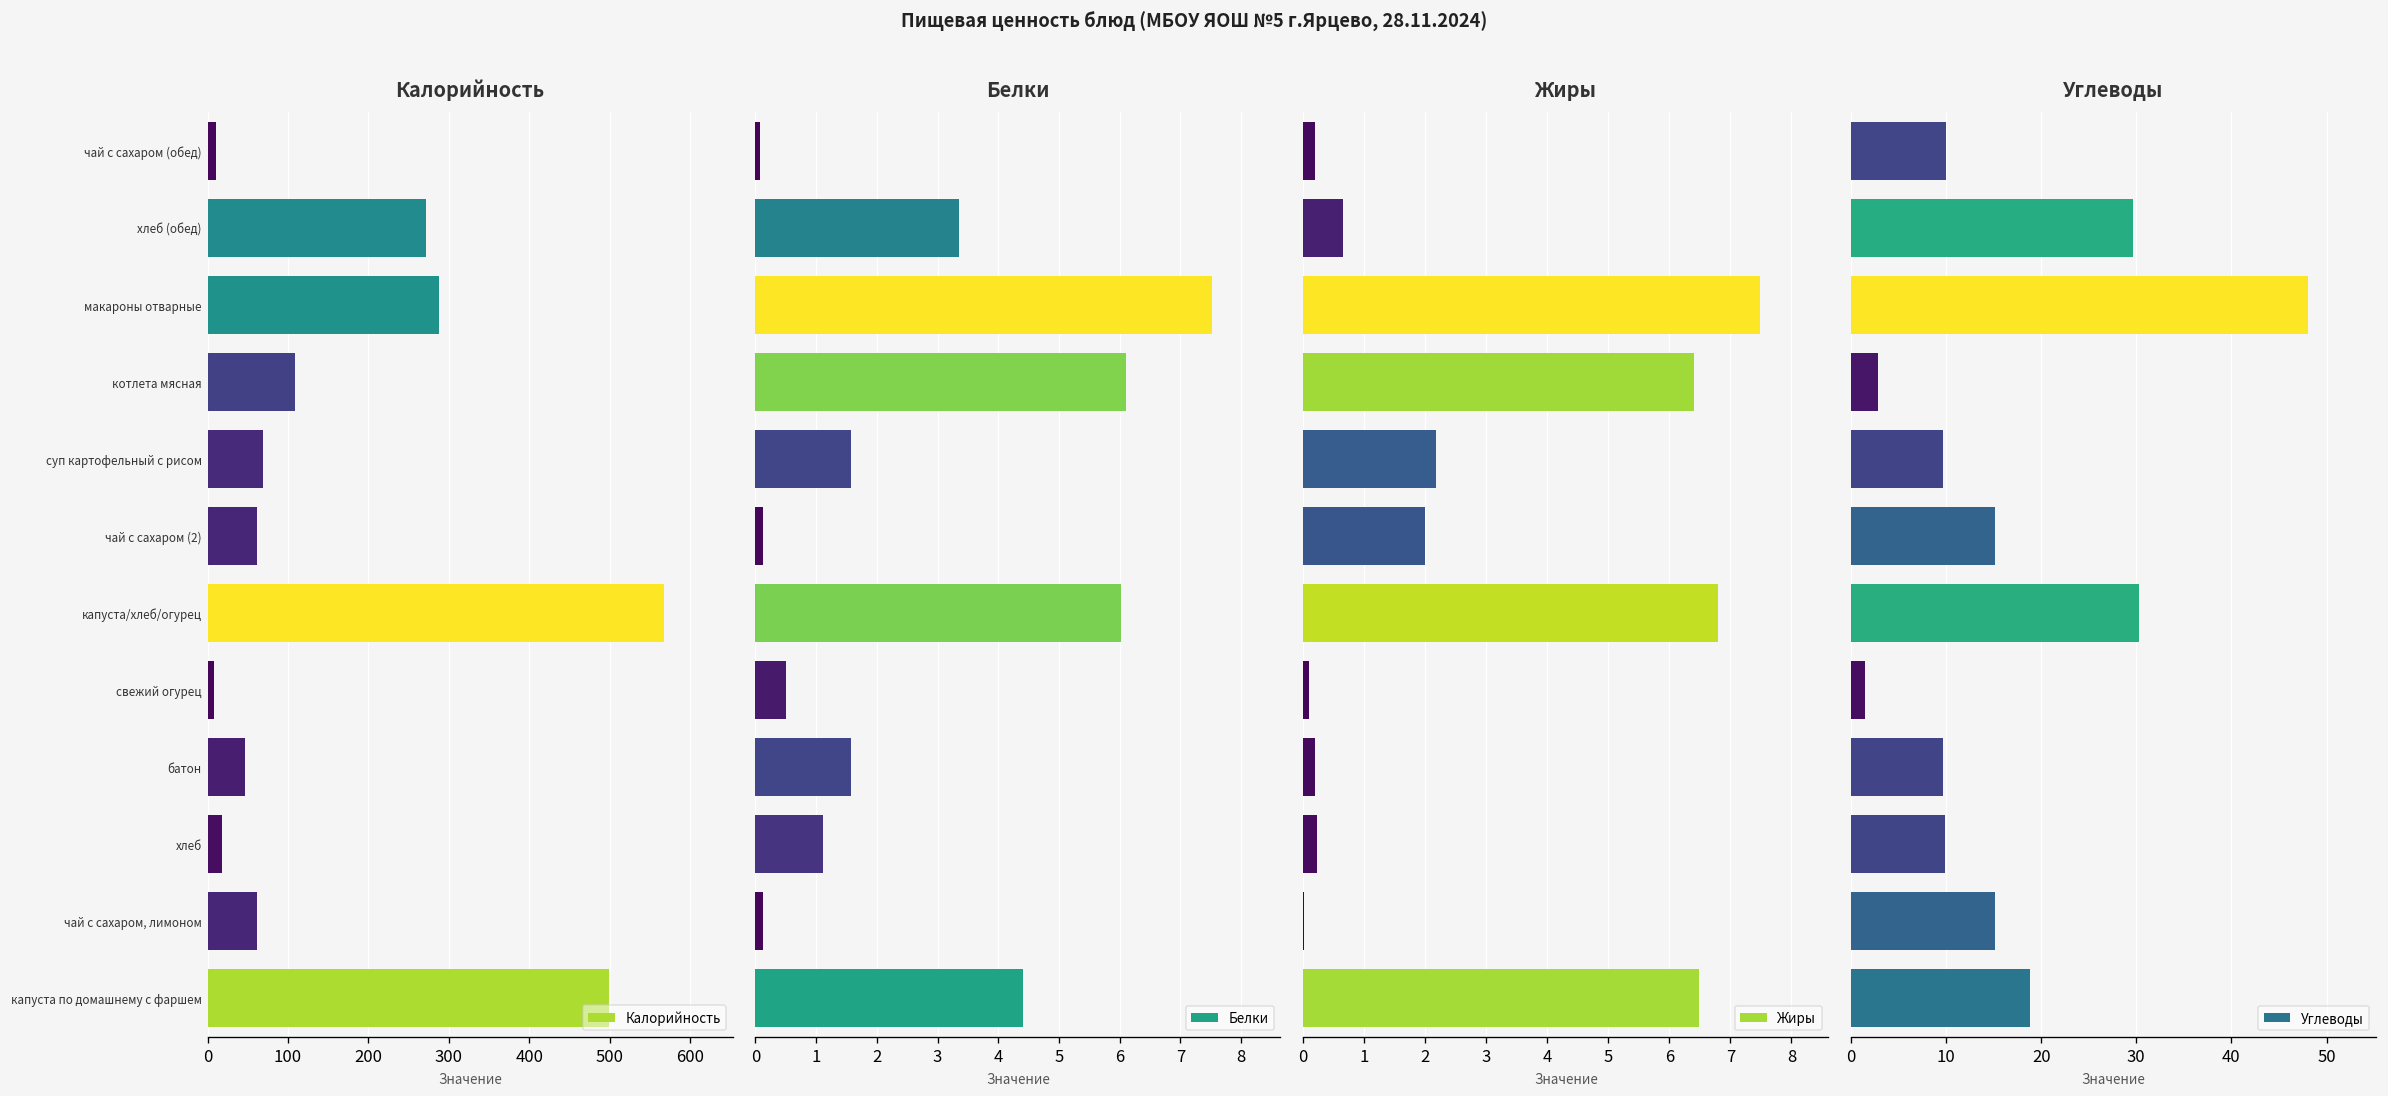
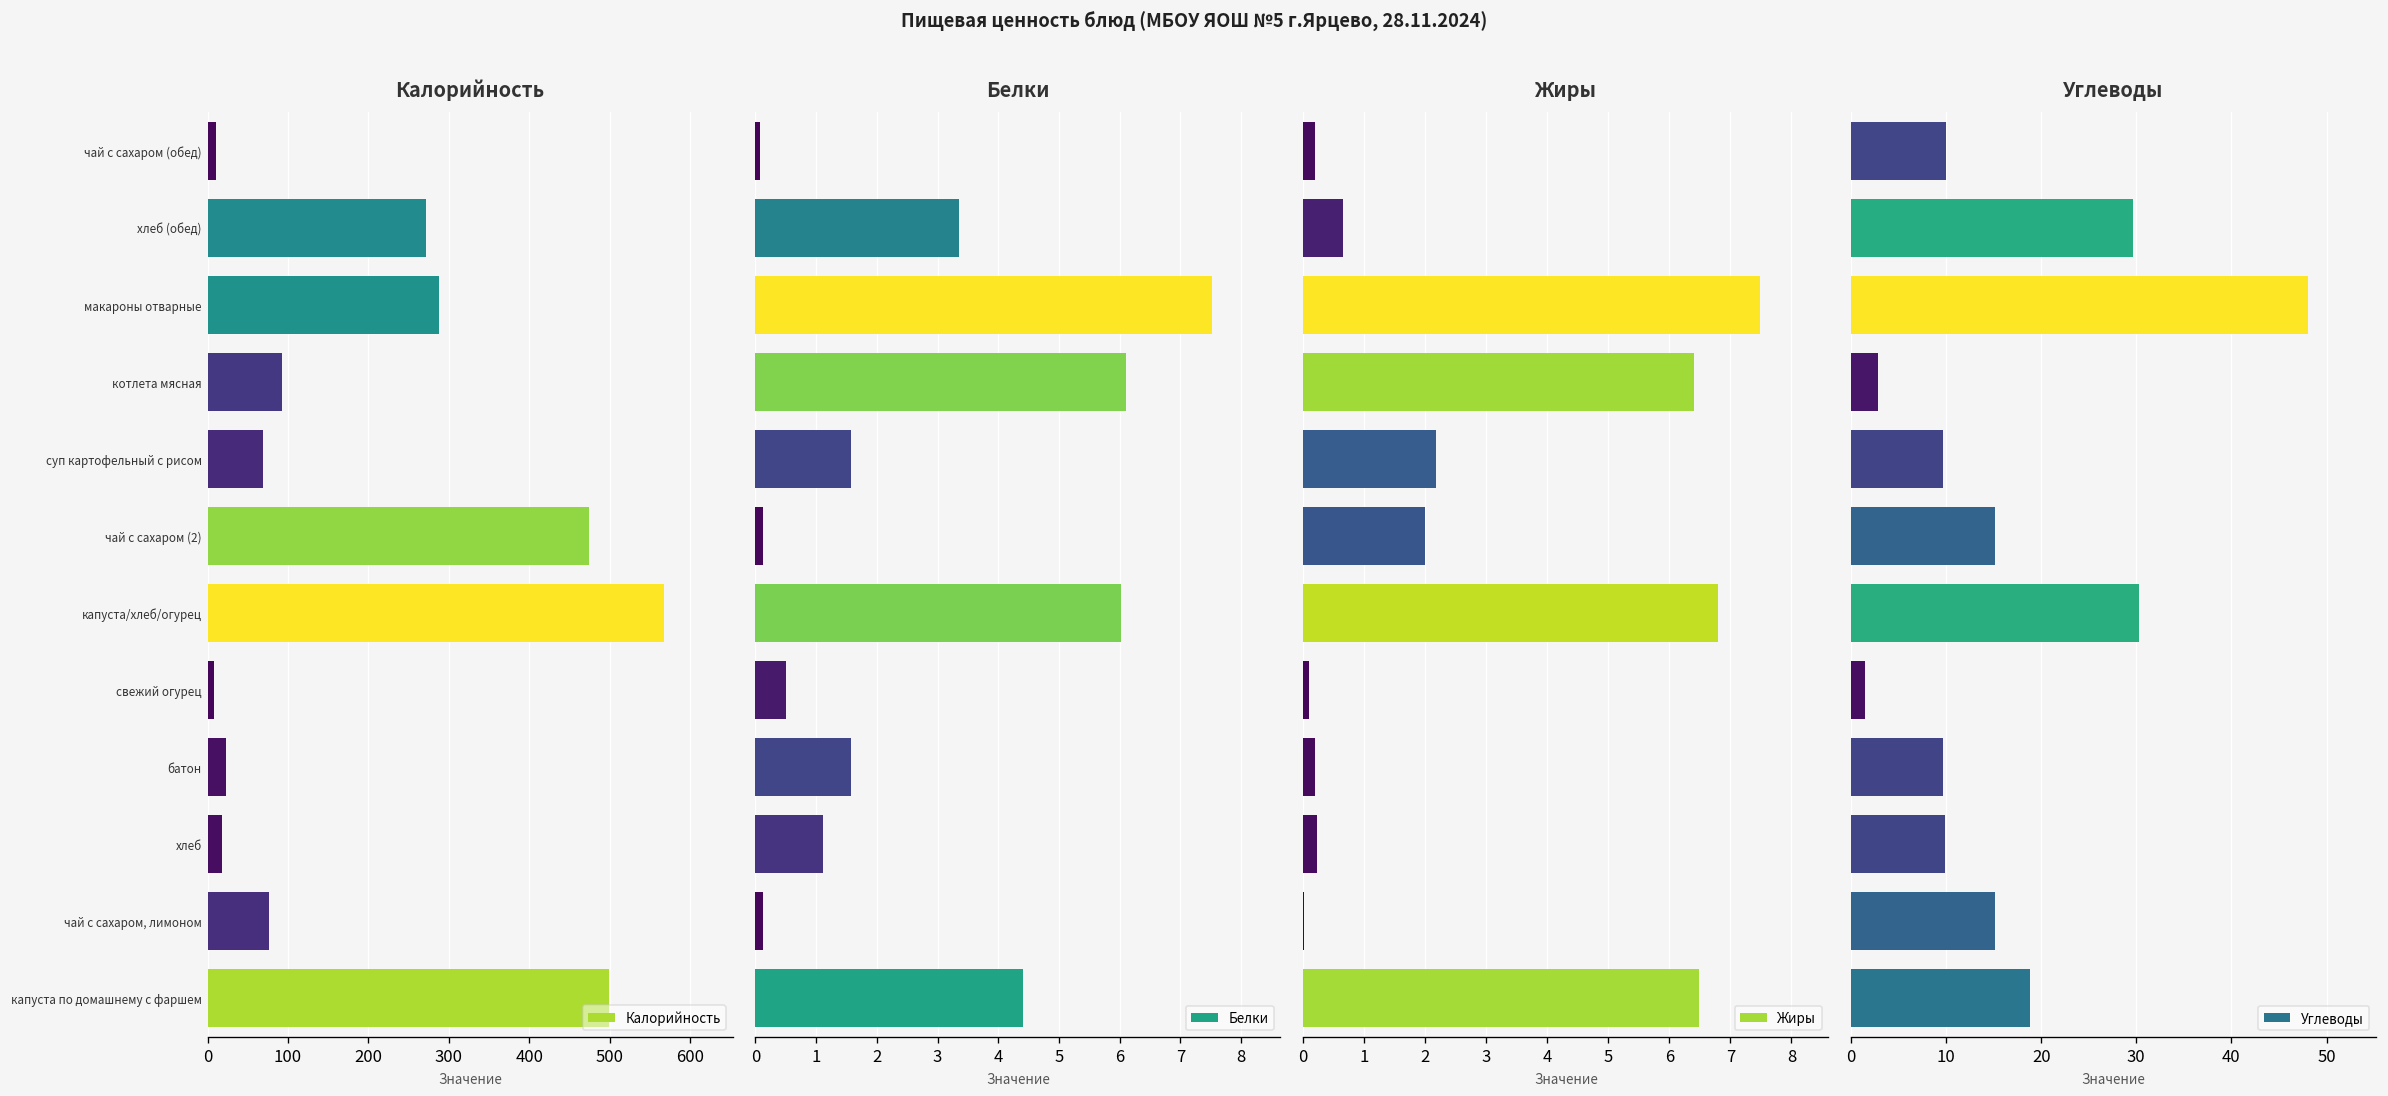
  {
    "Калорийность": {
      "чай с сахаром (обед)": 10,
      "хлеб (обед)": 270,
      "макароны отварные": 290,
-     "котлета мясная": 110,
+     "котлета мясная": 90,
      "суп картофельный с рисом": 70,
-     "чай с сахаром (2)": 60,
+     "чай с сахаром (2)": 470,
      "капуста/хлеб/огурец": 570,
      "свежий огурец": 10,
-     "батон": 50,
+     "батон": 20,
      "хлеб": 20,
-     "чай с сахаром, лимоном": 60,
+     "чай с сахаром, лимоном": 80,
      "капуста по домашнему с фаршем": 500
    }
  }
